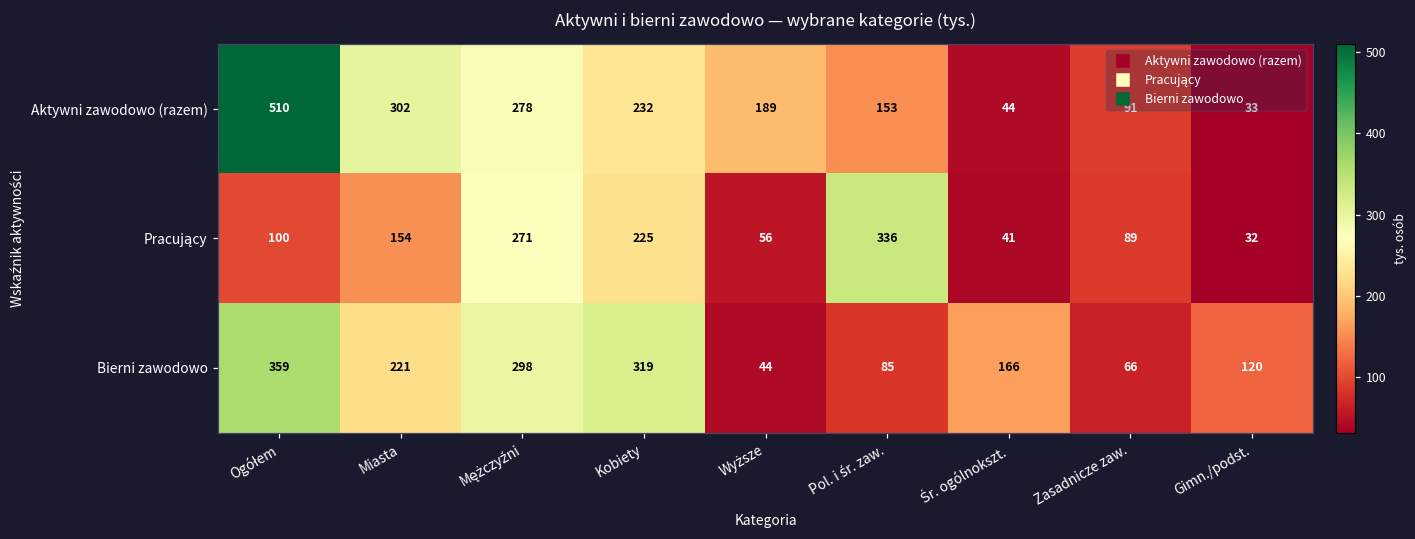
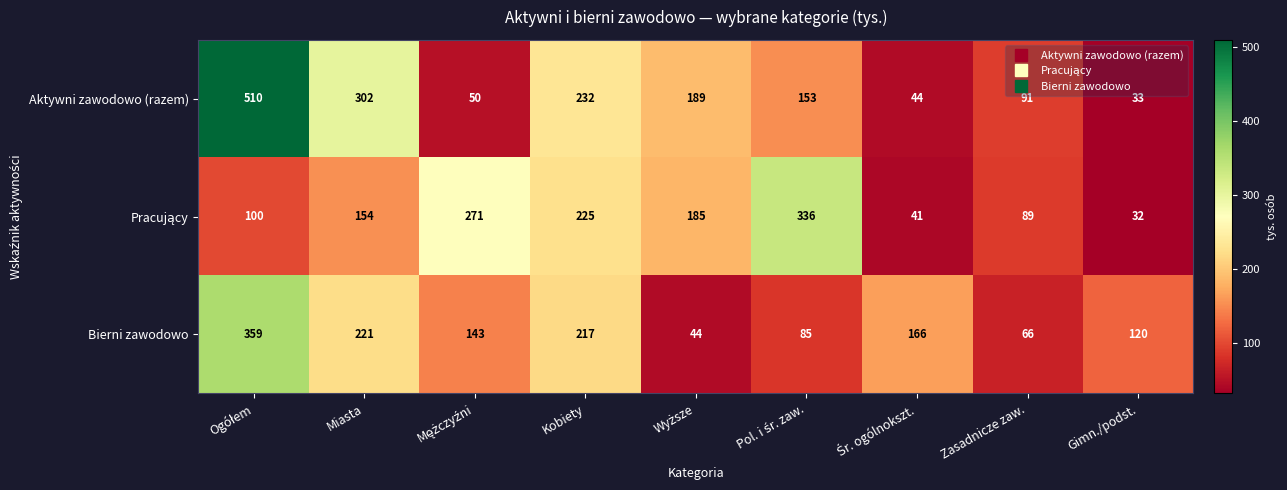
  {
    "Aktywni zawodowo (razem)": {
      "Ogółem": 510,
      "Miasta": 302,
-     "Mężczyźni": 278,
+     "Mężczyźni": 50,
      "Kobiety": 232,
      "Wyższe": 189,
      "Pol. i śr. zaw.": 153,
      "Śr. ogólnokszt.": 44
    },
    "Pracujący": {
      "Ogółem": 100,
      "Miasta": 154,
      "Mężczyźni": 271,
      "Kobiety": 225,
-     "Wyższe": 56,
+     "Wyższe": 185,
      "Pol. i śr. zaw.": 336,
      "Śr. ogólnokszt.": 41,
      "Zasadnicze zaw.": 89,
      "Gimn./podst.": 32
    },
    "Bierni zawodowo": {
      "Ogółem": 359,
      "Miasta": 221,
-     "Mężczyźni": 298,
-     "Kobiety": 319,
+     "Mężczyźni": 143,
+     "Kobiety": 217,
      "Wyższe": 44,
      "Pol. i śr. zaw.": 85,
      "Śr. ogólnokszt.": 166,
      "Zasadnicze zaw.": 66,
      "Gimn./podst.": 120
    }
  }
